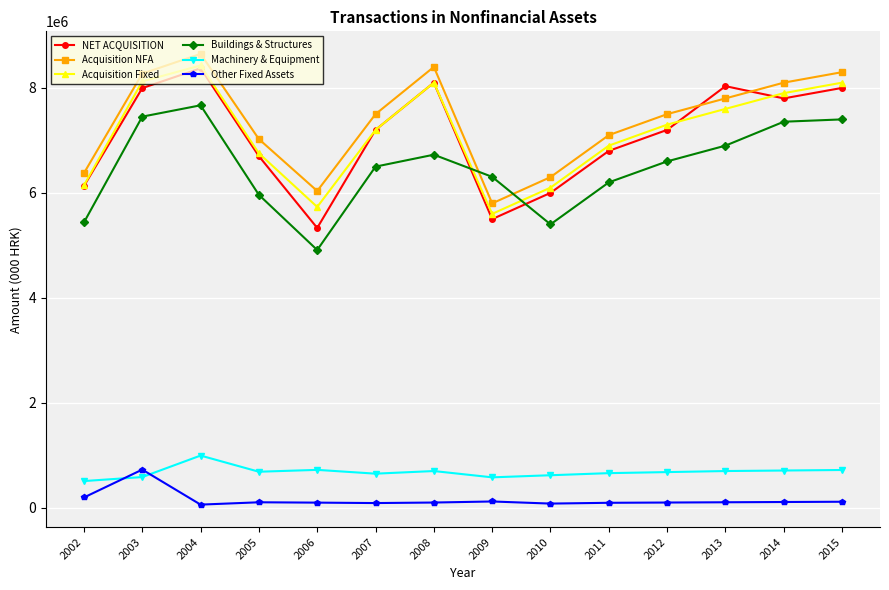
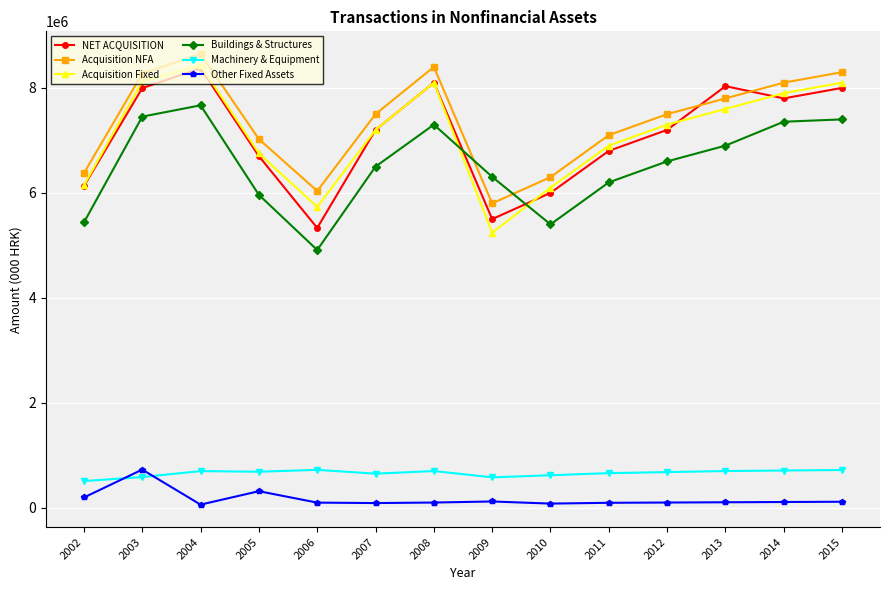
  {
    "NET ACQUISITION": {
      "2003": 8000000,
      "2005": 6700000,
      "2006": 5300000,
      "2009": 5500000,
      "2010": 6000000,
      "2011": 6800000,
      "2012": 7200000,
      "2013": 8000000,
      "2014": 7800000,
      "2015": 8000000
    },
    "Acquisition NFA": {
      "2002": 6400000,
      "2005": 7000000,
      "2006": 6000000,
      "2007": 7500000,
      "2008": 8400000,
      "2009": 5800000,
      "2010": 6300000,
      "2011": 7100000,
      "2012": 7500000,
      "2013": 7800000,
      "2014": 8100000,
      "2015": 8300000
    },
    "Acquisition Fixed": {
      "2005": 6800000,
      "2006": 5700000,
-     "2009": 5600000,
+     "2009": 5200000,
      "2010": 6100000,
      "2011": 6900000,
      "2012": 7300000,
      "2013": 7600000,
      "2014": 7900000,
      "2015": 8100000
    },
    "Buildings & Structures": {
      "2002": 5400000,
      "2003": 7500000,
      "2004": 7700000,
      "2005": 6000000,
      "2006": 4900000,
      "2007": 6500000,
-     "2008": 6700000,
+     "2008": 7300000,
      "2009": 6300000,
      "2010": 5400000,
      "2011": 6200000,
      "2012": 6600000,
      "2013": 6900000,
      "2014": 7400000,
      "2015": 7400000
    },
    "Machinery & Equipment": {
      "2002": 500000,
      "2003": 600000,
-     "2004": 1000000,
+     "2004": 700000,
      "2005": 700000,
      "2006": 700000,
      "2007": 700000,
      "2008": 700000,
      "2009": 600000,
      "2010": 600000,
      "2011": 700000,
      "2012": 700000,
      "2013": 700000,
      "2014": 700000,
      "2015": 700000
    },
    "Other Fixed Assets": {
      "2002": 200000,
      "2003": 700000,
      "2004": 100000,
-     "2005": 100000,
+     "2005": 300000,
      "2006": 100000,
      "2007": 100000,
      "2008": 100000,
      "2009": 100000,
      "2010": 100000,
      "2011": 100000,
      "2012": 100000,
      "2013": 100000,
      "2014": 100000,
      "2015": 100000
    }
  }
